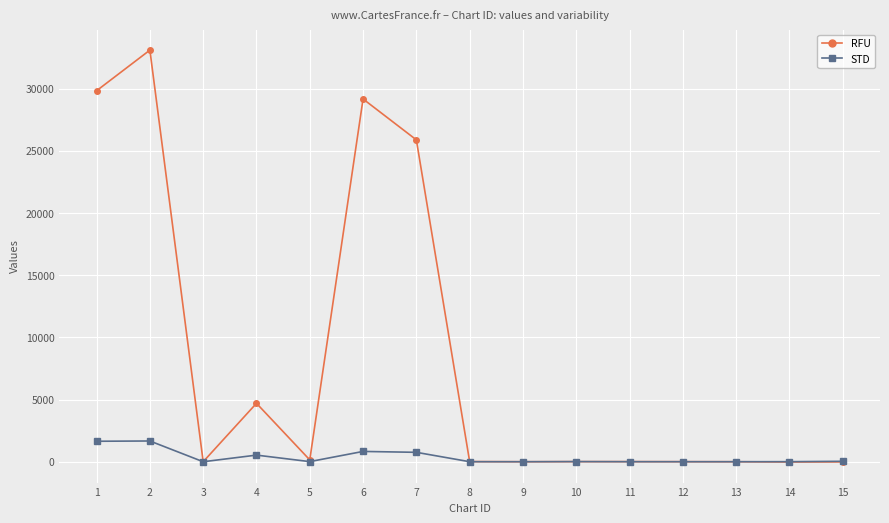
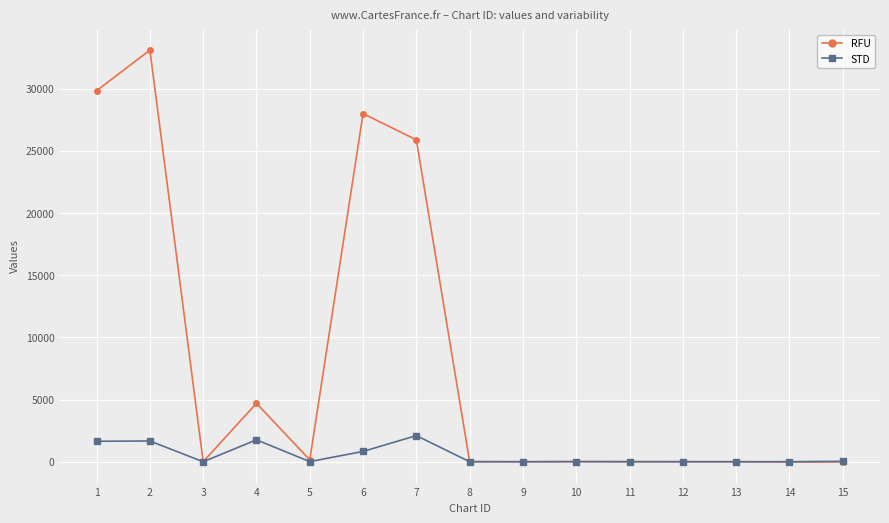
  {
    "RFU": {
      "1": 29800,
      "2": 33100,
      "4": 4700,
-     "6": 29200,
+     "6": 28000,
      "7": 25900
    },
    "STD": {
      "1": 1600,
      "2": 1700,
-     "4": 500,
+     "4": 1800,
      "6": 800,
-     "7": 800
+     "7": 2100
    }
  }
